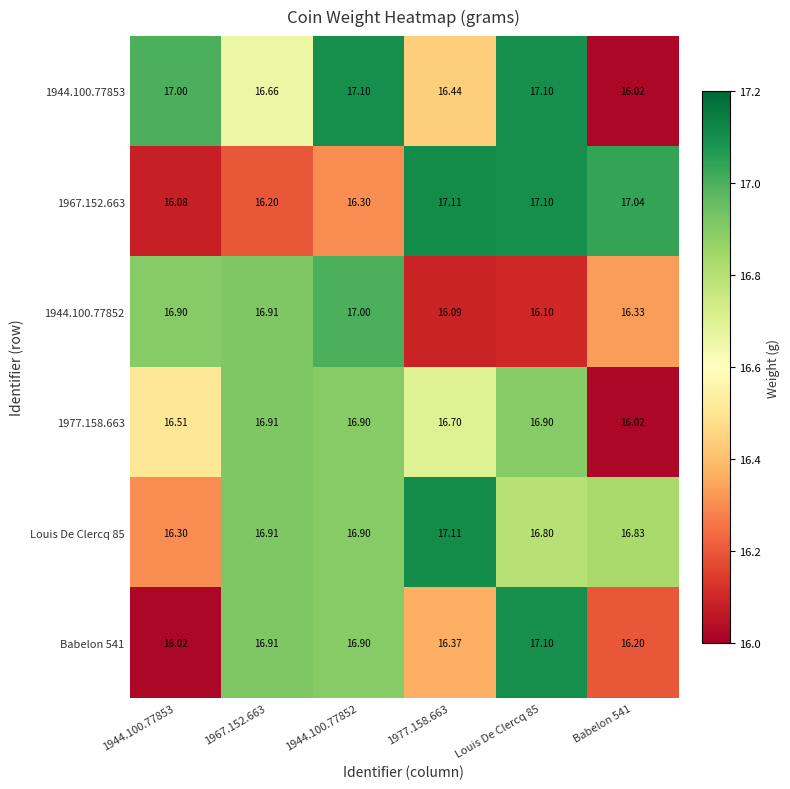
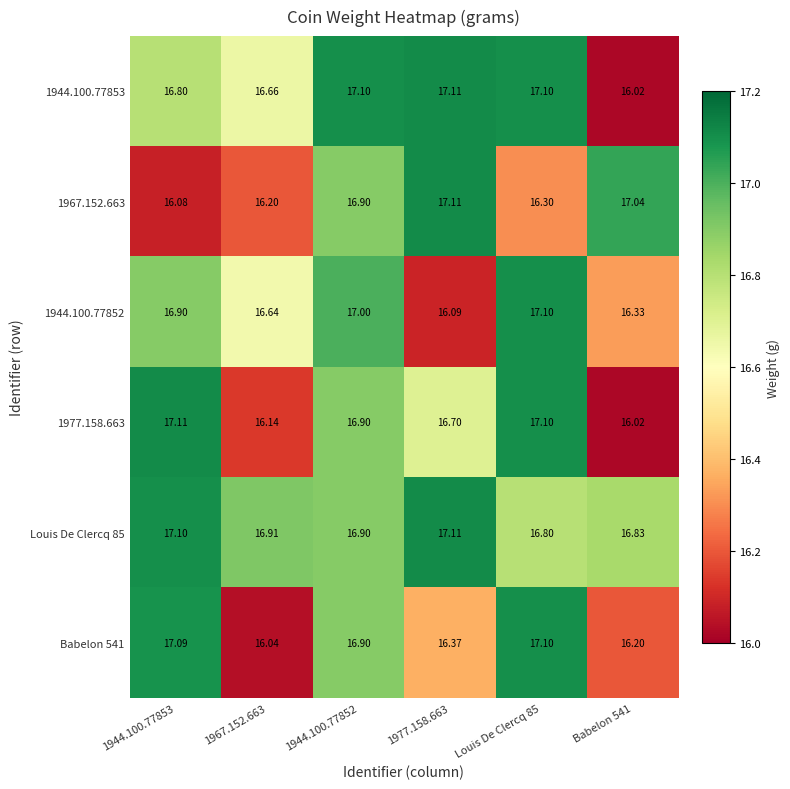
  {
    "1944.100.77853": {
-     "1944.100.77853": 17.00,
+     "1944.100.77853": 16.80,
      "1967.152.663": 16.66,
      "1944.100.77852": 17.10,
-     "1977.158.663": 16.44,
+     "1977.158.663": 17.11,
      "Louis De Clercq 85": 17.10,
      "Babelon 541": 16.02
    },
    "1967.152.663": {
      "1944.100.77853": 16.08,
      "1967.152.663": 16.20,
-     "1944.100.77852": 16.30,
+     "1944.100.77852": 16.90,
      "1977.158.663": 17.11,
-     "Louis De Clercq 85": 17.10,
+     "Louis De Clercq 85": 16.30,
      "Babelon 541": 17.04
    },
    "1944.100.77852": {
      "1944.100.77853": 16.90,
-     "1967.152.663": 16.91,
+     "1967.152.663": 16.64,
      "1944.100.77852": 17.00,
      "1977.158.663": 16.09,
-     "Louis De Clercq 85": 16.10,
+     "Louis De Clercq 85": 17.10,
      "Babelon 541": 16.33
    },
    "1977.158.663": {
-     "1944.100.77853": 16.51,
-     "1967.152.663": 16.91,
+     "1944.100.77853": 17.11,
+     "1967.152.663": 16.14,
      "1944.100.77852": 16.90,
      "1977.158.663": 16.70,
-     "Louis De Clercq 85": 16.90,
+     "Louis De Clercq 85": 17.10,
      "Babelon 541": 16.02
    },
    "Louis De Clercq 85": {
-     "1944.100.77853": 16.30,
+     "1944.100.77853": 17.10,
      "1967.152.663": 16.91,
      "1944.100.77852": 16.90,
      "1977.158.663": 17.11,
      "Louis De Clercq 85": 16.80,
      "Babelon 541": 16.83
    },
    "Babelon 541": {
-     "1944.100.77853": 16.02,
-     "1967.152.663": 16.91,
+     "1944.100.77853": 17.09,
+     "1967.152.663": 16.04,
      "1944.100.77852": 16.90,
      "1977.158.663": 16.37,
      "Louis De Clercq 85": 17.10,
      "Babelon 541": 16.20
    }
  }
